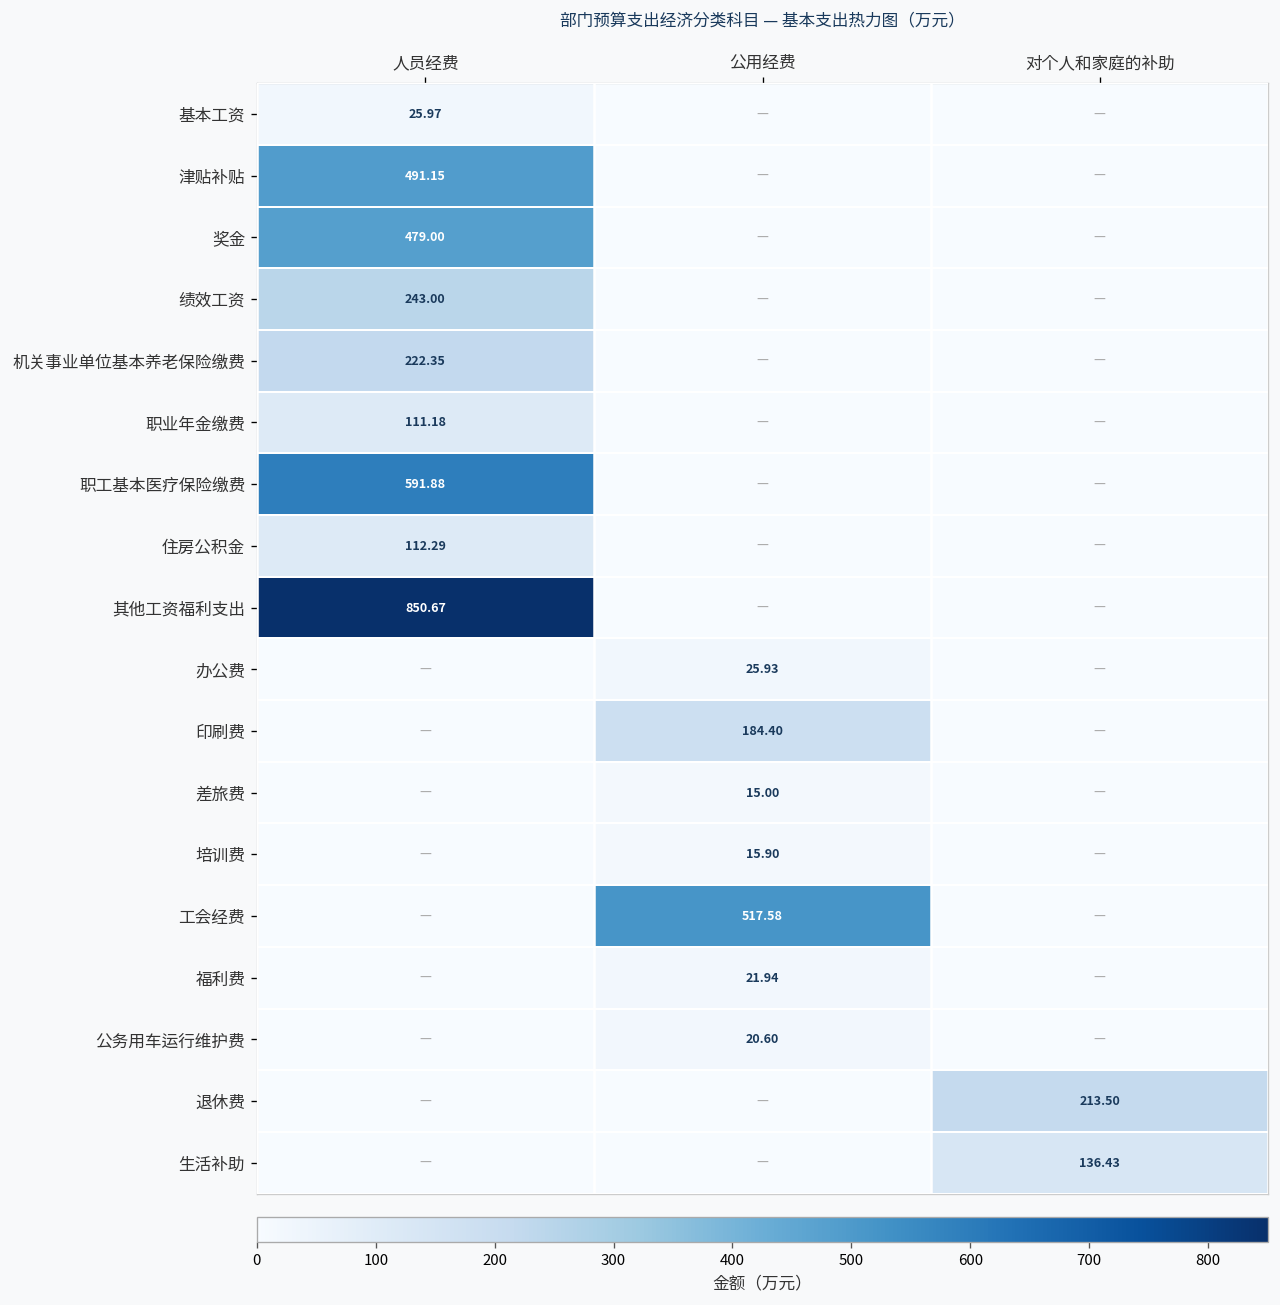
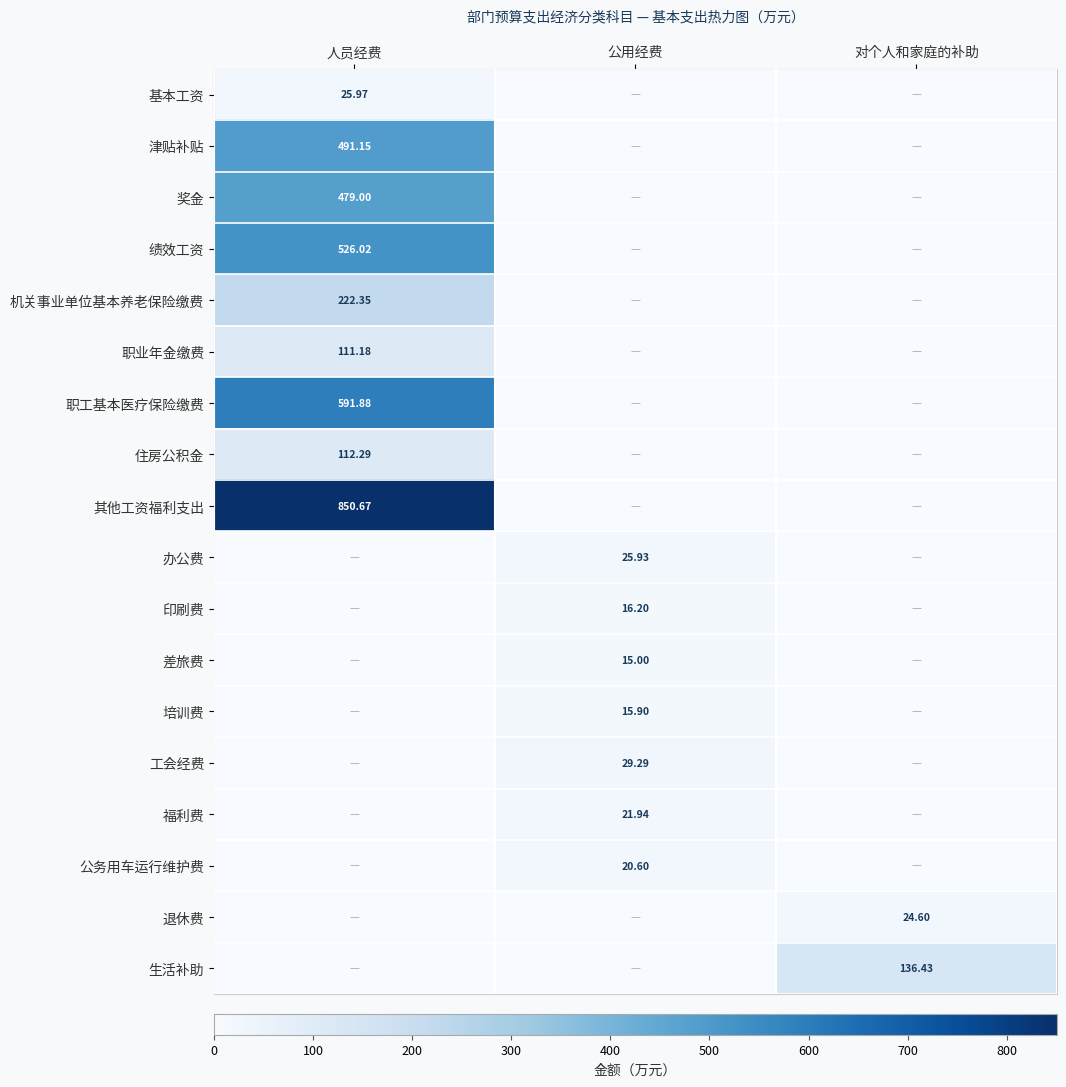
  {
    "基本工资": {
      "人员经费": 25.97
    },
    "津贴补贴": {
      "人员经费": 491.15
    },
    "奖金": {
      "人员经费": 479.00
    },
    "绩效工资": {
-     "人员经费": 243.00
+     "人员经费": 526.02
    },
    "机关事业单位基本养老保险缴费": {
      "人员经费": 222.35
    },
    "职业年金缴费": {
      "人员经费": 111.18
    },
    "职工基本医疗保险缴费": {
      "人员经费": 591.88
    },
    "住房公积金": {
      "人员经费": 112.29
    },
    "其他工资福利支出": {
      "人员经费": 850.67
    },
    "办公费": {
      "公用经费": 25.93
    },
    "印刷费": {
-     "公用经费": 184.40
+     "公用经费": 16.20
    },
    "差旅费": {
      "公用经费": 15.00
    },
    "培训费": {
      "公用经费": 15.90
    },
    "工会经费": {
-     "公用经费": 517.58
+     "公用经费": 29.29
    },
    "福利费": {
      "公用经费": 21.94
    },
    "公务用车运行维护费": {
      "公用经费": 20.60
    },
    "退休费": {
-     "对个人和家庭的补助": 213.50
+     "对个人和家庭的补助": 24.60
    },
    "生活补助": {
      "对个人和家庭的补助": 136.43
    }
  }
